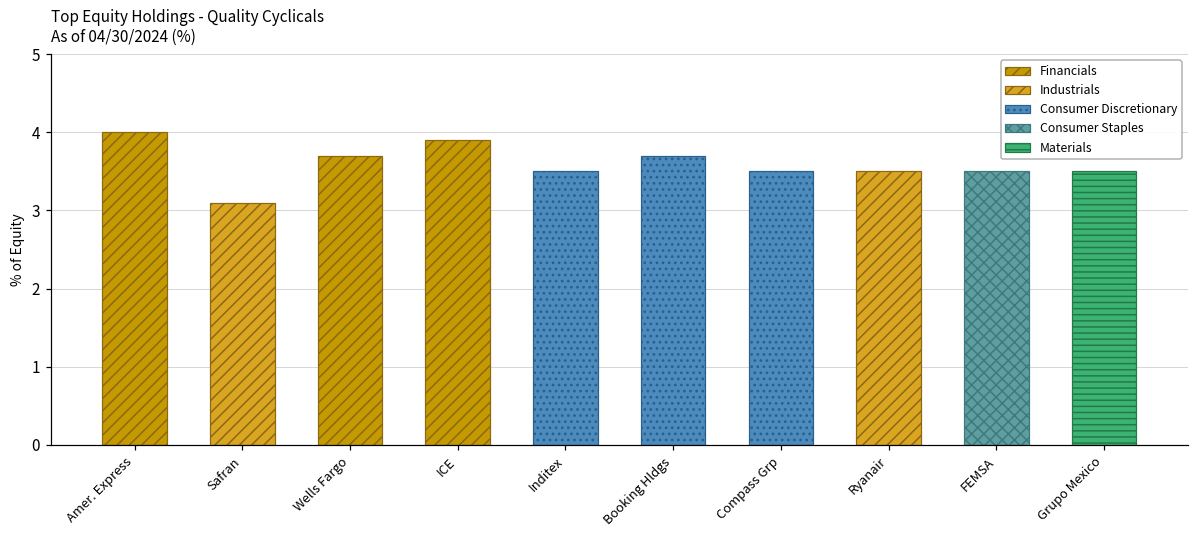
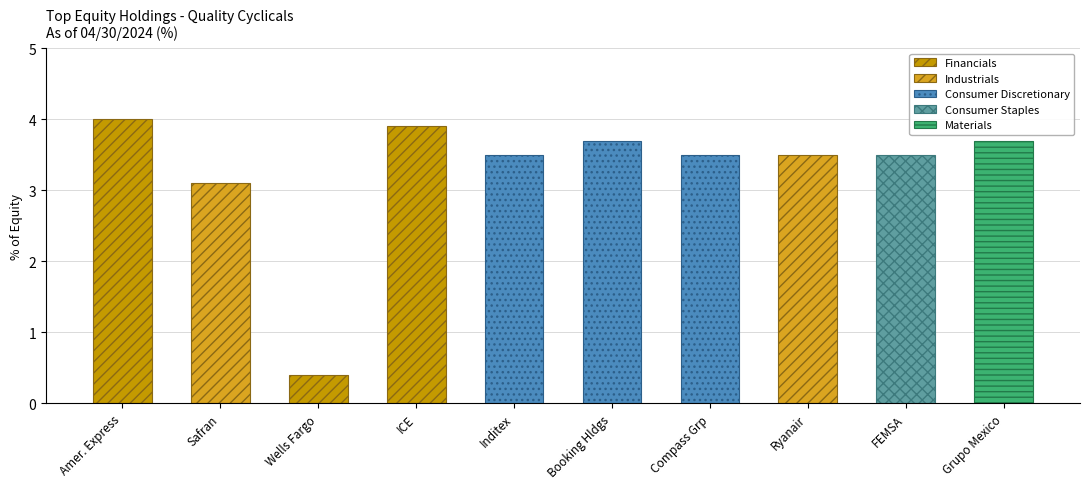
  {
    "Amer. Express": 4.0,
    "Safran": 3.1,
-   "Wells Fargo": 3.7,
+   "Wells Fargo": 0.4,
    "ICE": 3.9,
    "Inditex": 3.5,
    "Booking Hldgs": 3.7,
    "Compass Grp": 3.5,
    "Ryanair": 3.5,
    "FEMSA": 3.5,
-   "Grupo Mexico": 3.5
+   "Grupo Mexico": 3.7
  }
